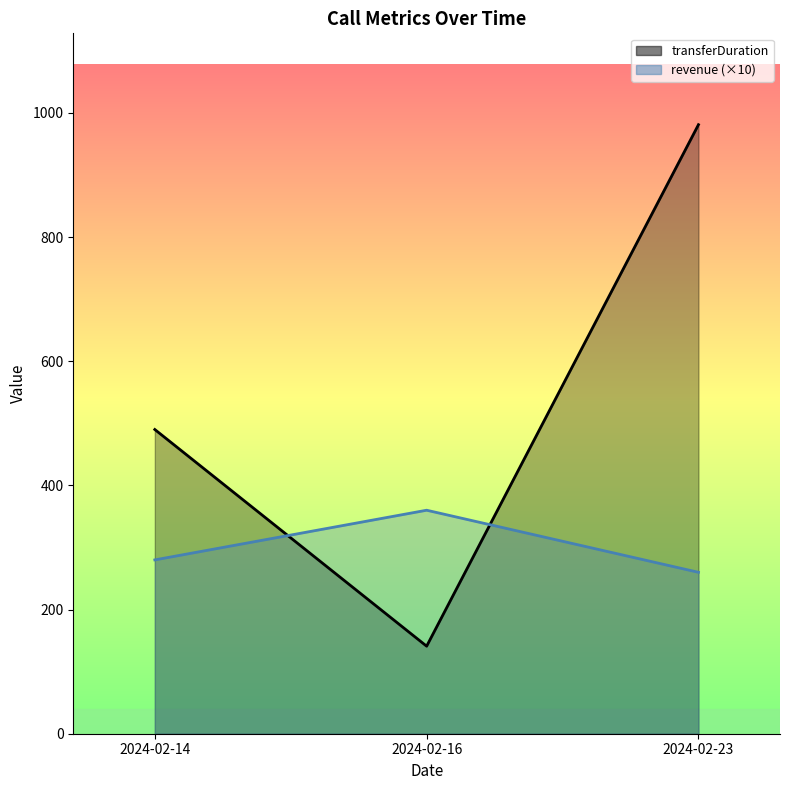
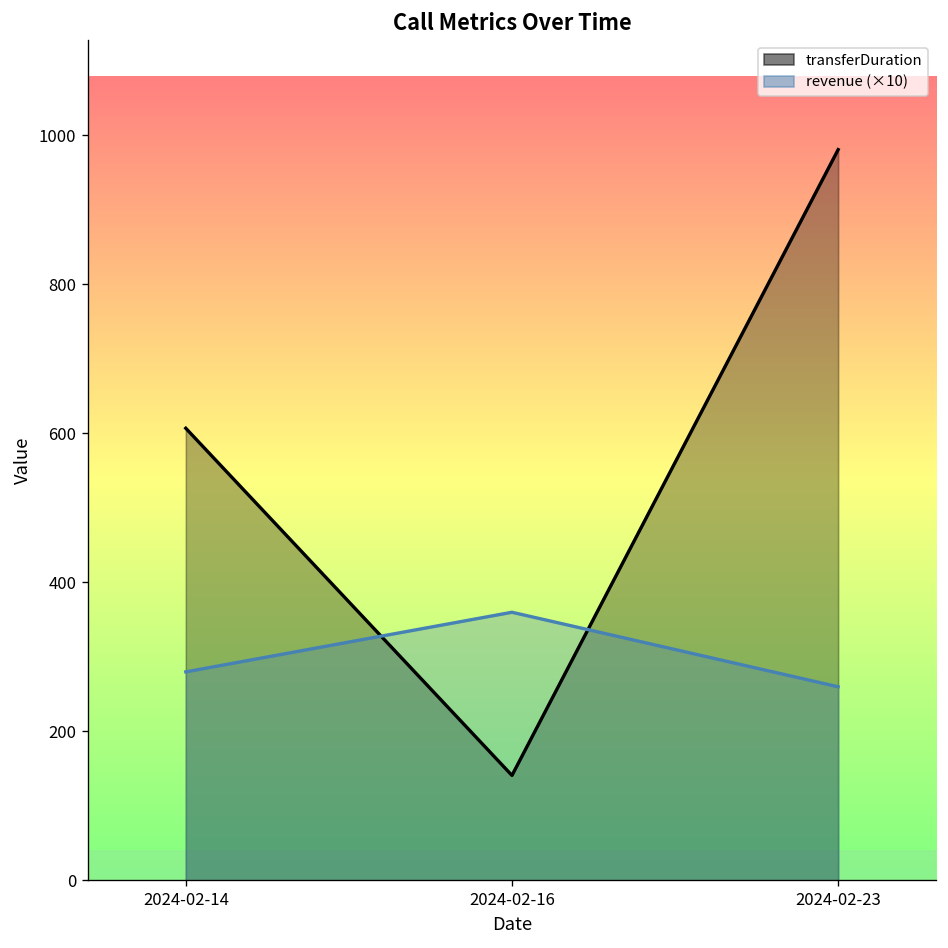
  {
    "transferDuration": {
-     "2024-02-14": 490,
+     "2024-02-14": 610,
      "2024-02-16": 140,
      "2024-02-23": 980
    },
    "revenue (×10)": {
      "2024-02-14": 280,
      "2024-02-16": 360,
      "2024-02-23": 260
    }
  }
